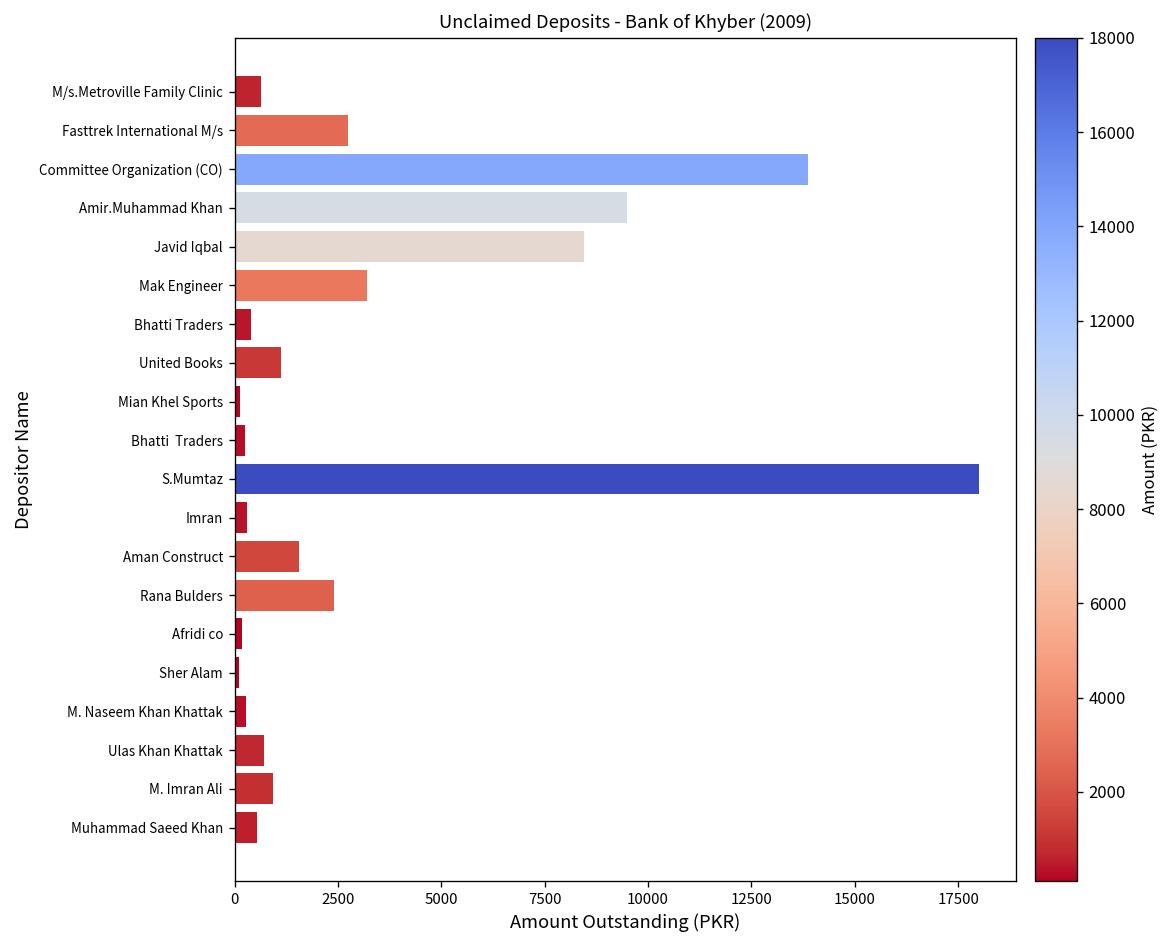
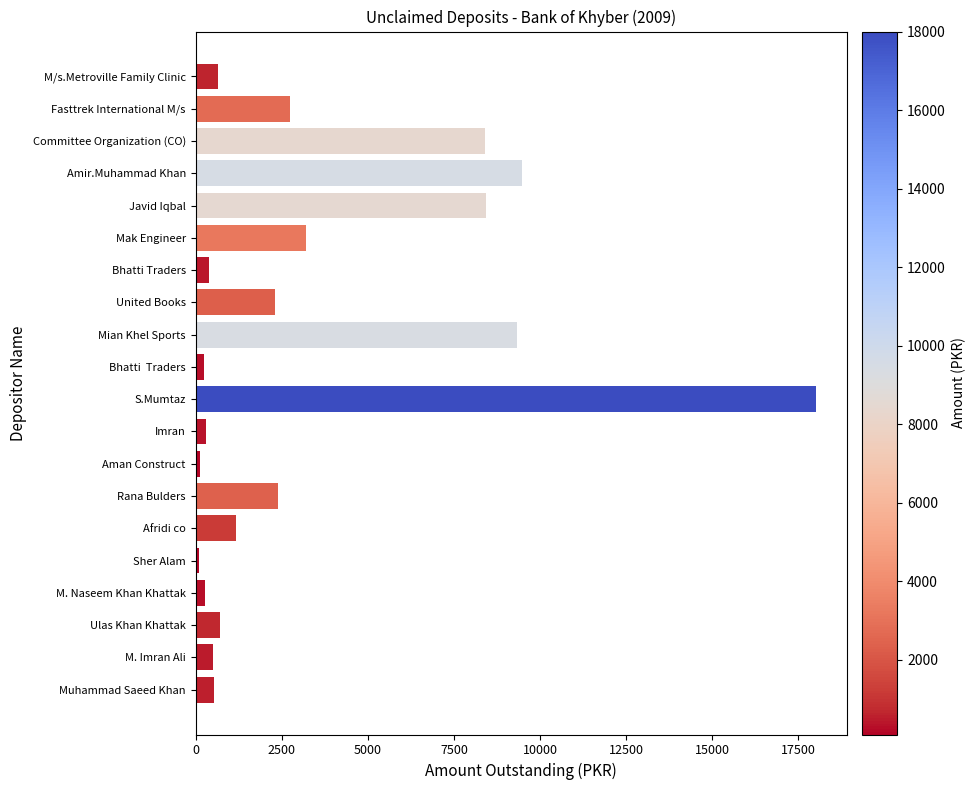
  {
    "M/s.Metroville Family Clinic": 600,
    "Fasttrek International M/s": 2700,
-   "Committee Organization (CO)": 13900,
+   "Committee Organization (CO)": 8400,
    "Amir.Muhammad Khan": 9500,
    "Javid Iqbal": 8400,
    "Mak Engineer": 3200,
-   "United Books": 1100,
-   "Mian Khel Sports": 100,
+   "United Books": 2300,
+   "Mian Khel Sports": 9300,
    "S.Mumtaz": 18000,
    "Imran": 300,
-   "Aman Construct": 1500,
+   "Aman Construct": 100,
    "Rana Bulders": 2400,
-   "Afridi co": 200,
+   "Afridi co": 1200,
    "Sher Alam": 100,
    "M. Naseem Khan Khattak": 300,
    "Ulas Khan Khattak": 700,
-   "M. Imran Ali": 900,
+   "M. Imran Ali": 500,
    "Muhammad Saeed Khan": 500
  }
